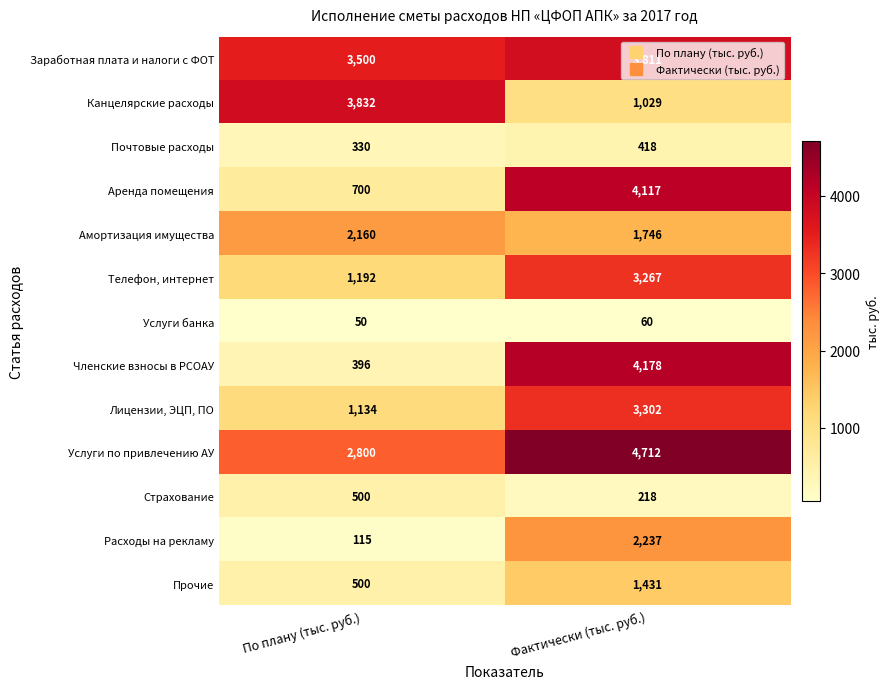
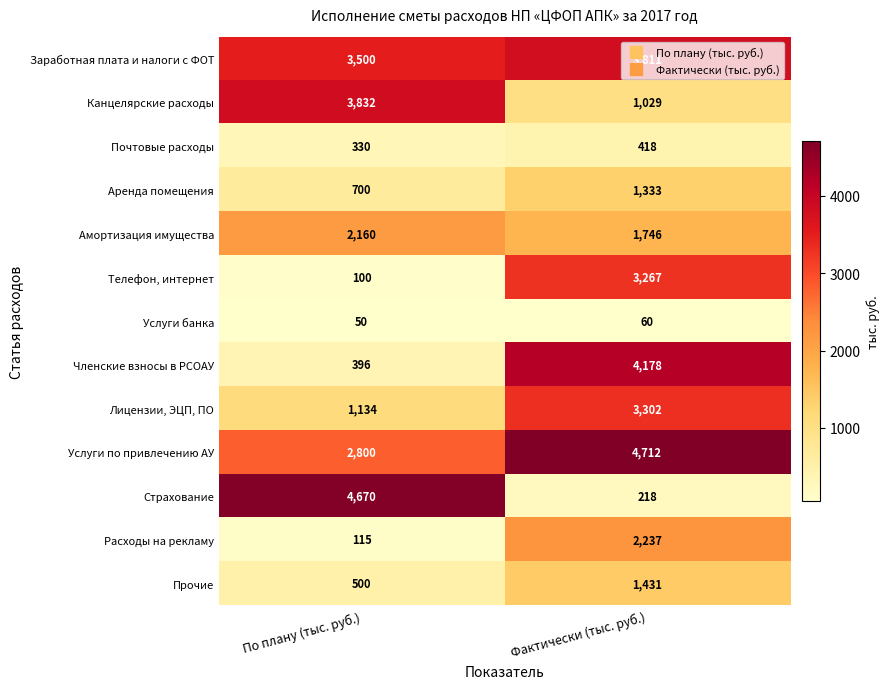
  {
    "Заработная плата и налоги с ФОТ": {
      "По плану (тыс. руб.)": "3,500"
    },
    "Канцелярские расходы": {
      "По плану (тыс. руб.)": "3,832",
      "Фактически (тыс. руб.)": "1,029"
    },
    "Почтовые расходы": {
      "По плану (тыс. руб.)": "330",
      "Фактически (тыс. руб.)": "418"
    },
    "Аренда помещения": {
      "По плану (тыс. руб.)": "700",
-     "Фактически (тыс. руб.)": "4,117"
+     "Фактически (тыс. руб.)": "1,333"
    },
    "Амортизация имущества": {
      "По плану (тыс. руб.)": "2,160",
      "Фактически (тыс. руб.)": "1,746"
    },
    "Телефон, интернет": {
-     "По плану (тыс. руб.)": "1,192",
+     "По плану (тыс. руб.)": "100",
      "Фактически (тыс. руб.)": "3,267"
    },
    "Услуги банка": {
      "По плану (тыс. руб.)": "50",
      "Фактически (тыс. руб.)": "60"
    },
    "Членские взносы в РСОАУ": {
      "По плану (тыс. руб.)": "396",
      "Фактически (тыс. руб.)": "4,178"
    },
    "Лицензии, ЭЦП, ПО": {
      "По плану (тыс. руб.)": "1,134",
      "Фактически (тыс. руб.)": "3,302"
    },
    "Услуги по привлечению АУ": {
      "По плану (тыс. руб.)": "2,800",
      "Фактически (тыс. руб.)": "4,712"
    },
    "Страхование": {
-     "По плану (тыс. руб.)": "500",
+     "По плану (тыс. руб.)": "4,670",
      "Фактически (тыс. руб.)": "218"
    },
    "Расходы на рекламу": {
      "По плану (тыс. руб.)": "115",
      "Фактически (тыс. руб.)": "2,237"
    },
    "Прочие": {
      "По плану (тыс. руб.)": "500",
      "Фактически (тыс. руб.)": "1,431"
    }
  }
